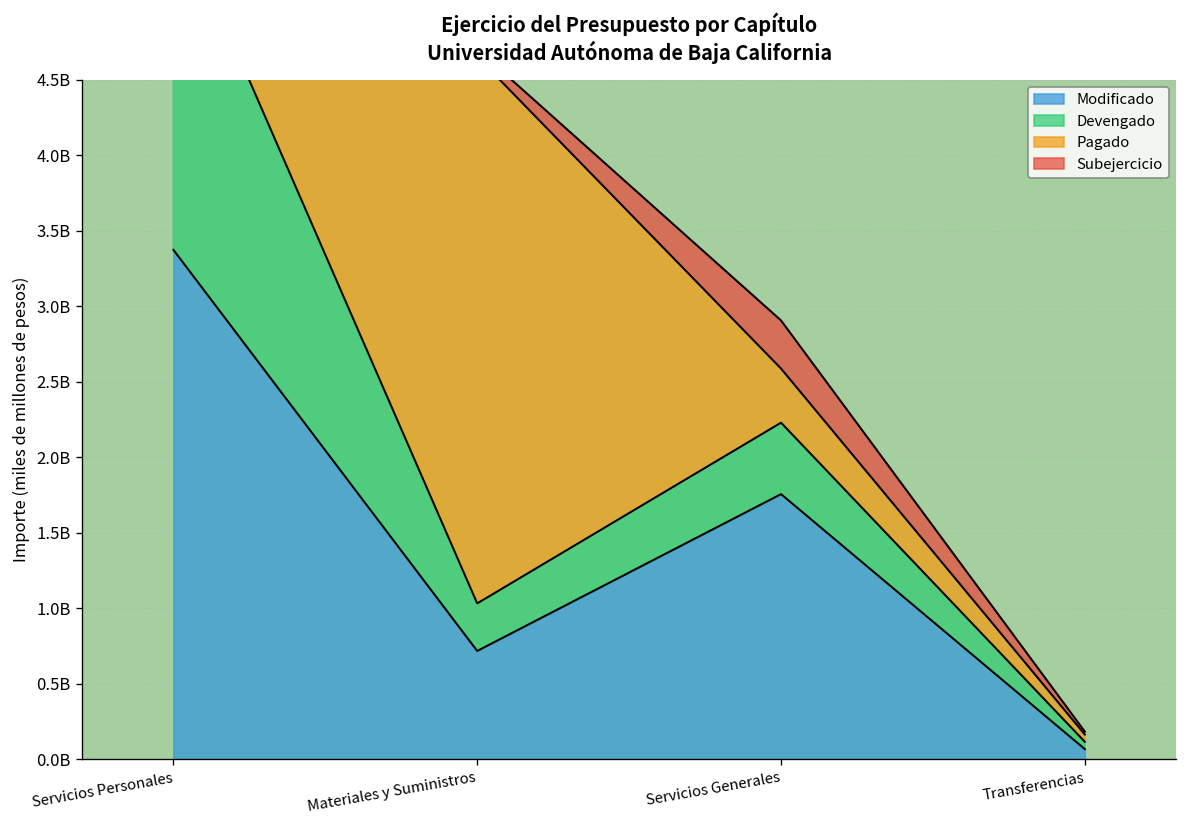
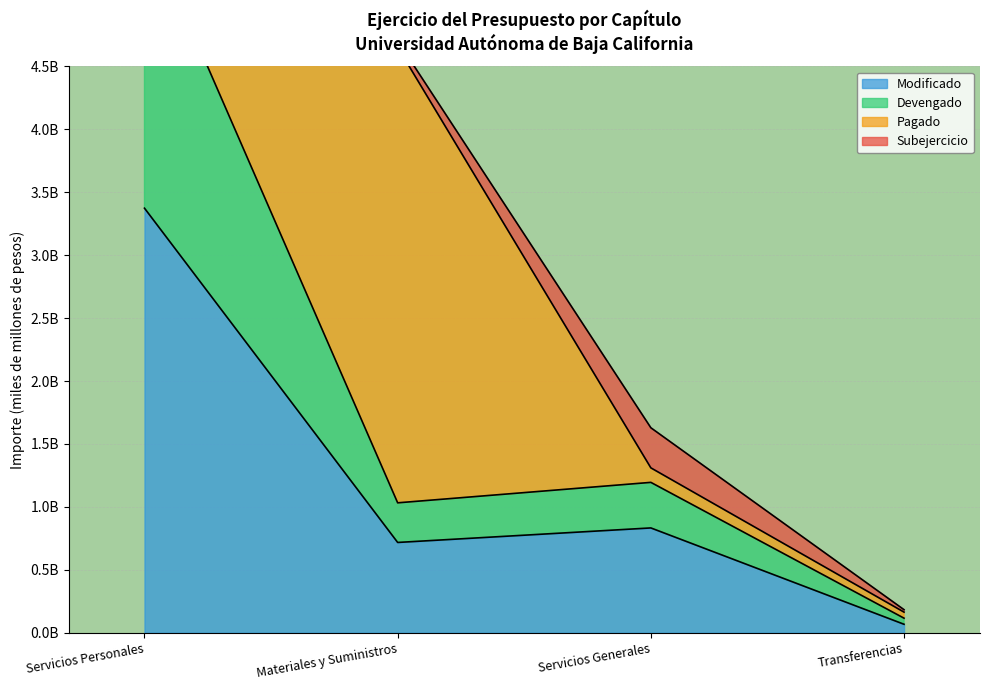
  {
    "Modificado": {
      "Servicios Personales": 3370000000,
      "Materiales y Suministros": 720000000,
-     "Servicios Generales": 1760000000,
+     "Servicios Generales": 830000000,
      "Transferencias": 70000000
    },
    "Devengado": {
      "Materiales y Suministros": 310000000,
-     "Servicios Generales": 470000000,
+     "Servicios Generales": 360000000,
      "Transferencias": 50000000
    },
    "Pagado": {
-     "Servicios Generales": 360000000
+     "Servicios Generales": 120000000
    },
    "Subejercicio": {
      "Servicios Generales": 320000000
    }
  }
